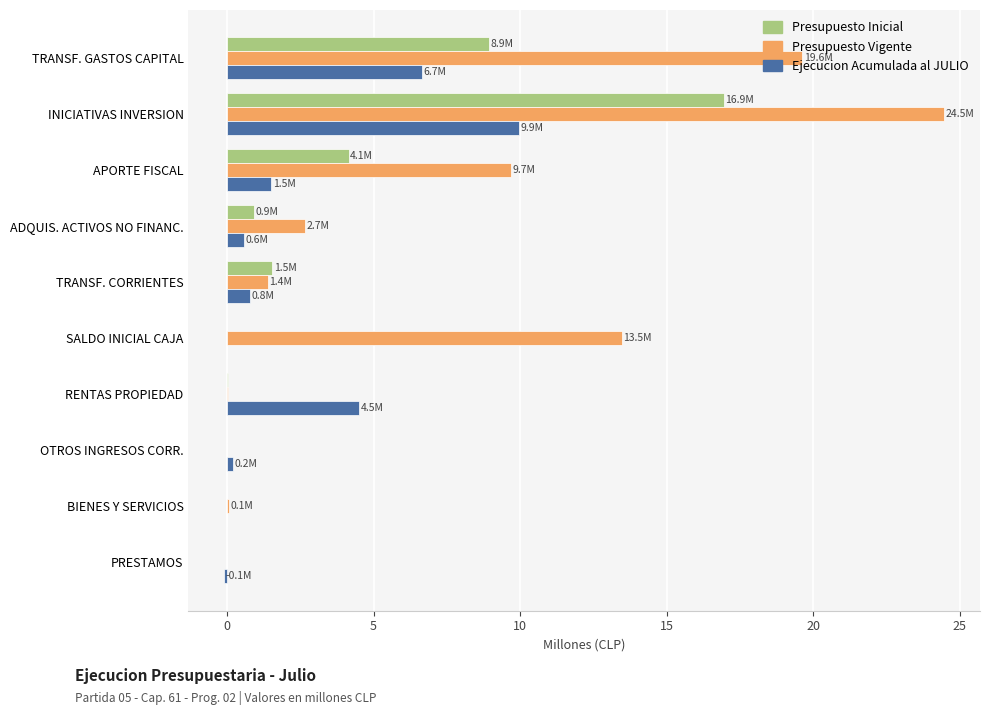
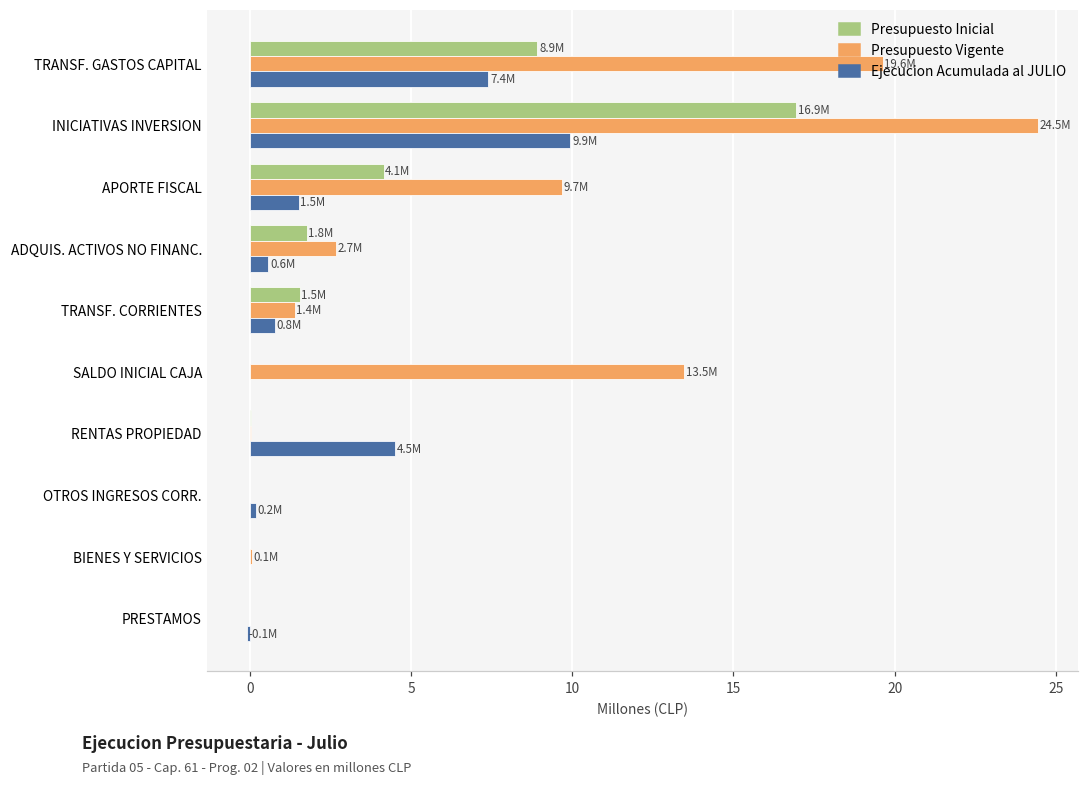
  {
    "Presupuesto Inicial": {
      "TRANSF. GASTOS CAPITAL": "8.9M",
      "INICIATIVAS INVERSION": "16.9M",
      "APORTE FISCAL": "4.1M",
-     "ADQUIS. ACTIVOS NO FINANC.": "0.9M",
+     "ADQUIS. ACTIVOS NO FINANC.": "1.8M",
      "TRANSF. CORRIENTES": "1.5M"
    },
    "Presupuesto Vigente": {
      "TRANSF. GASTOS CAPITAL": "19.6M",
      "INICIATIVAS INVERSION": "24.5M",
      "APORTE FISCAL": "9.7M",
      "ADQUIS. ACTIVOS NO FINANC.": "2.7M",
      "TRANSF. CORRIENTES": "1.4M",
      "SALDO INICIAL CAJA": "13.5M",
      "BIENES Y SERVICIOS": "0.1M"
    },
    "Ejecucion Acumulada al JULIO": {
-     "TRANSF. GASTOS CAPITAL": "6.7M",
+     "TRANSF. GASTOS CAPITAL": "7.4M",
      "INICIATIVAS INVERSION": "9.9M",
      "APORTE FISCAL": "1.5M",
      "ADQUIS. ACTIVOS NO FINANC.": "0.6M",
      "TRANSF. CORRIENTES": "0.8M",
      "RENTAS PROPIEDAD": "4.5M",
      "OTROS INGRESOS CORR.": "0.2M",
      "PRESTAMOS": "-0.1M"
    }
  }
